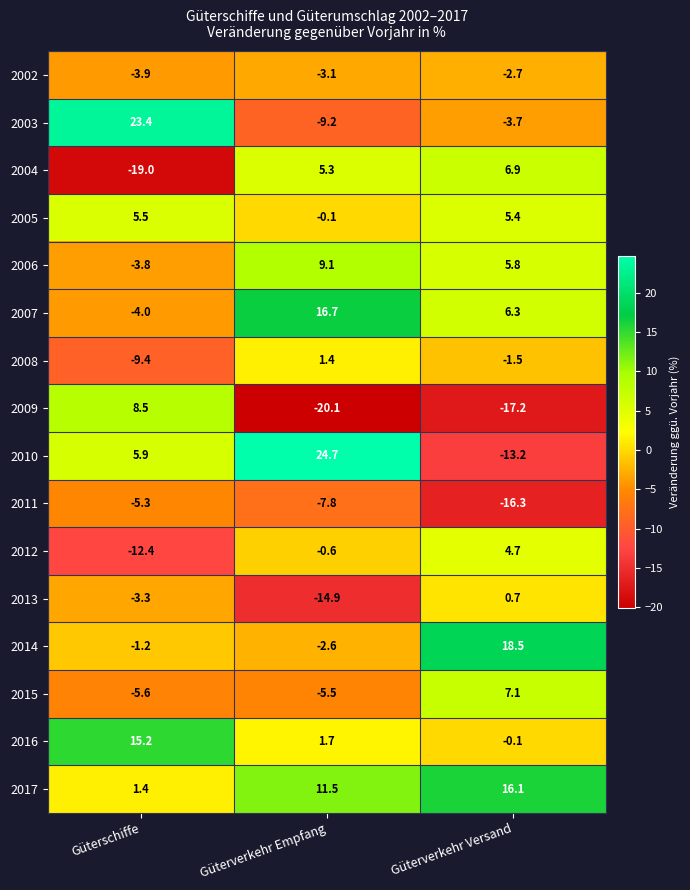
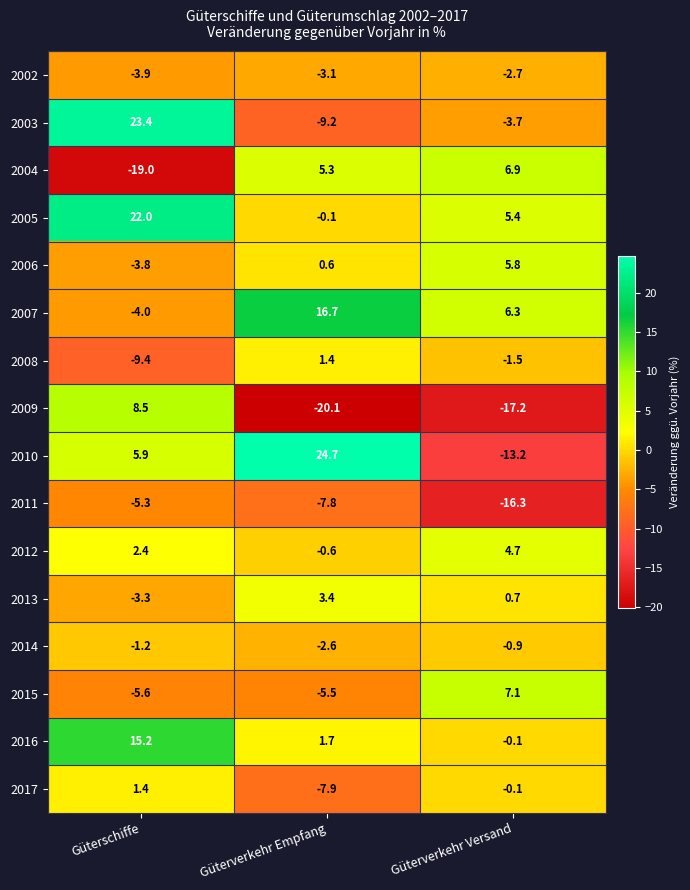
  {
    "2002": {
      "Güterschiffe": -3.9,
      "Güterverkehr Empfang": -3.1,
      "Güterverkehr Versand": -2.7
    },
    "2003": {
      "Güterschiffe": 23.4,
      "Güterverkehr Empfang": -9.2,
      "Güterverkehr Versand": -3.7
    },
    "2004": {
      "Güterschiffe": -19.0,
      "Güterverkehr Empfang": 5.3,
      "Güterverkehr Versand": 6.9
    },
    "2005": {
-     "Güterschiffe": 5.5,
+     "Güterschiffe": 22.0,
      "Güterverkehr Empfang": -0.1,
      "Güterverkehr Versand": 5.4
    },
    "2006": {
      "Güterschiffe": -3.8,
-     "Güterverkehr Empfang": 9.1,
+     "Güterverkehr Empfang": 0.6,
      "Güterverkehr Versand": 5.8
    },
    "2007": {
      "Güterschiffe": -4.0,
      "Güterverkehr Empfang": 16.7,
      "Güterverkehr Versand": 6.3
    },
    "2008": {
      "Güterschiffe": -9.4,
      "Güterverkehr Empfang": 1.4,
      "Güterverkehr Versand": -1.5
    },
    "2009": {
      "Güterschiffe": 8.5,
      "Güterverkehr Empfang": -20.1,
      "Güterverkehr Versand": -17.2
    },
    "2010": {
      "Güterschiffe": 5.9,
      "Güterverkehr Empfang": 24.7,
      "Güterverkehr Versand": -13.2
    },
    "2011": {
      "Güterschiffe": -5.3,
      "Güterverkehr Empfang": -7.8,
      "Güterverkehr Versand": -16.3
    },
    "2012": {
-     "Güterschiffe": -12.4,
+     "Güterschiffe": 2.4,
      "Güterverkehr Empfang": -0.6,
      "Güterverkehr Versand": 4.7
    },
    "2013": {
      "Güterschiffe": -3.3,
-     "Güterverkehr Empfang": -14.9,
+     "Güterverkehr Empfang": 3.4,
      "Güterverkehr Versand": 0.7
    },
    "2014": {
      "Güterschiffe": -1.2,
      "Güterverkehr Empfang": -2.6,
-     "Güterverkehr Versand": 18.5
+     "Güterverkehr Versand": -0.9
    },
    "2015": {
      "Güterschiffe": -5.6,
      "Güterverkehr Empfang": -5.5,
      "Güterverkehr Versand": 7.1
    },
    "2016": {
      "Güterschiffe": 15.2,
      "Güterverkehr Empfang": 1.7,
      "Güterverkehr Versand": -0.1
    },
    "2017": {
      "Güterschiffe": 1.4,
-     "Güterverkehr Empfang": 11.5,
-     "Güterverkehr Versand": 16.1
+     "Güterverkehr Empfang": -7.9,
+     "Güterverkehr Versand": -0.1
    }
  }
